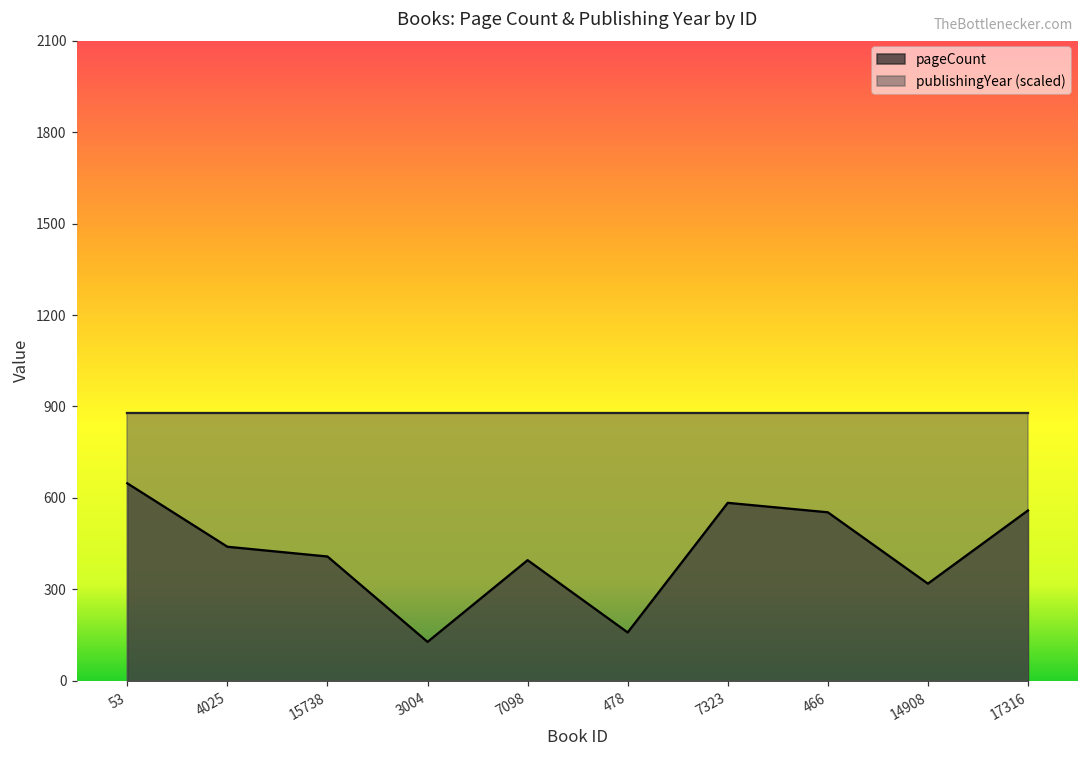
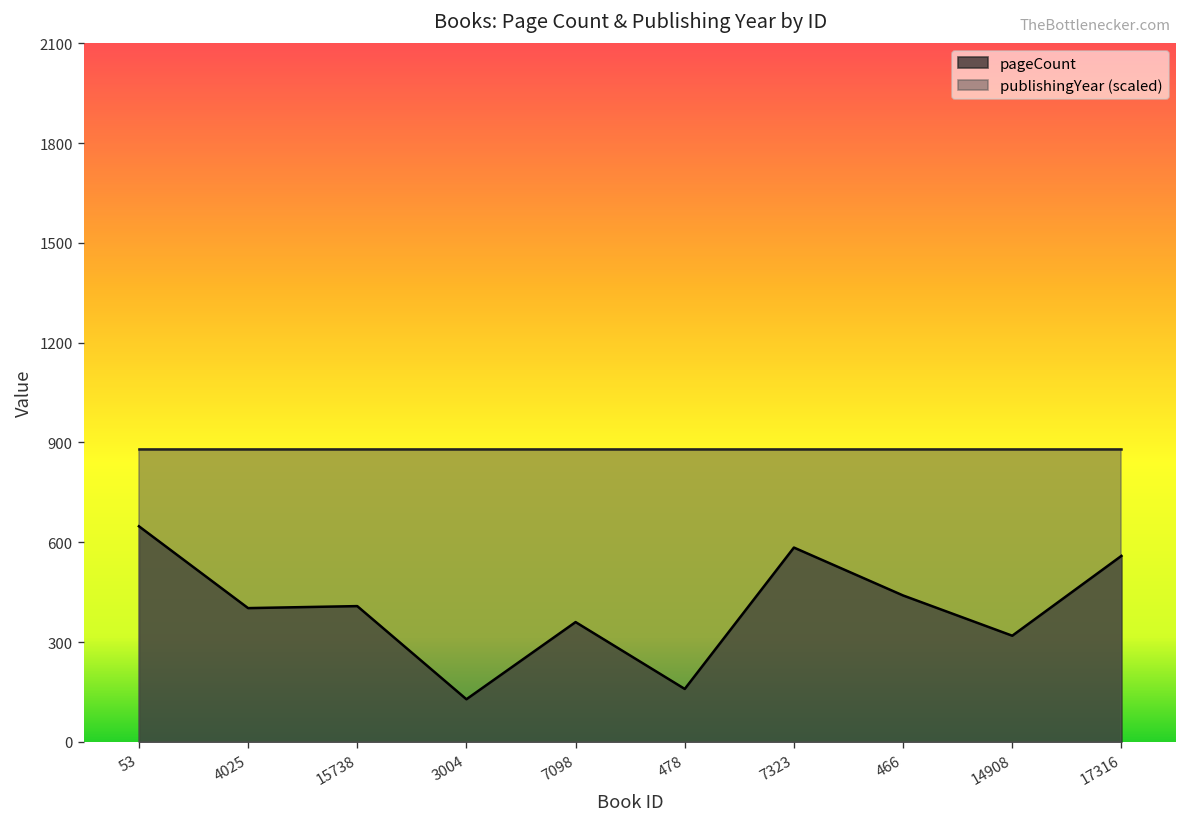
  {
    "pageCount": {
      "53": 650,
-     "4025": 440,
+     "4025": 400,
      "15738": 410,
      "3004": 130,
-     "7098": 400,
+     "7098": 360,
      "478": 160,
      "7323": 580,
-     "466": 550,
+     "466": 440,
      "14908": 320,
      "17316": 560
    },
    "publishingYear (scaled)": {
      "53": 880,
      "4025": 880,
      "15738": 880,
      "3004": 880,
      "7098": 880,
      "478": 880,
      "7323": 880,
      "466": 880,
      "14908": 880,
      "17316": 880
    }
  }
